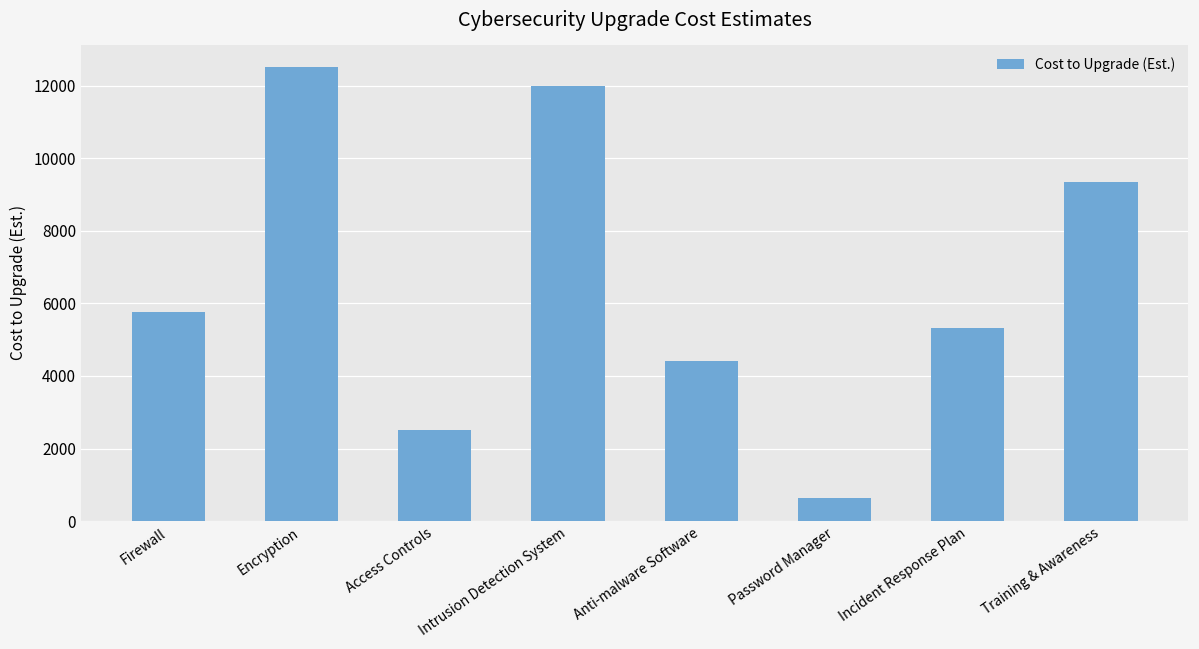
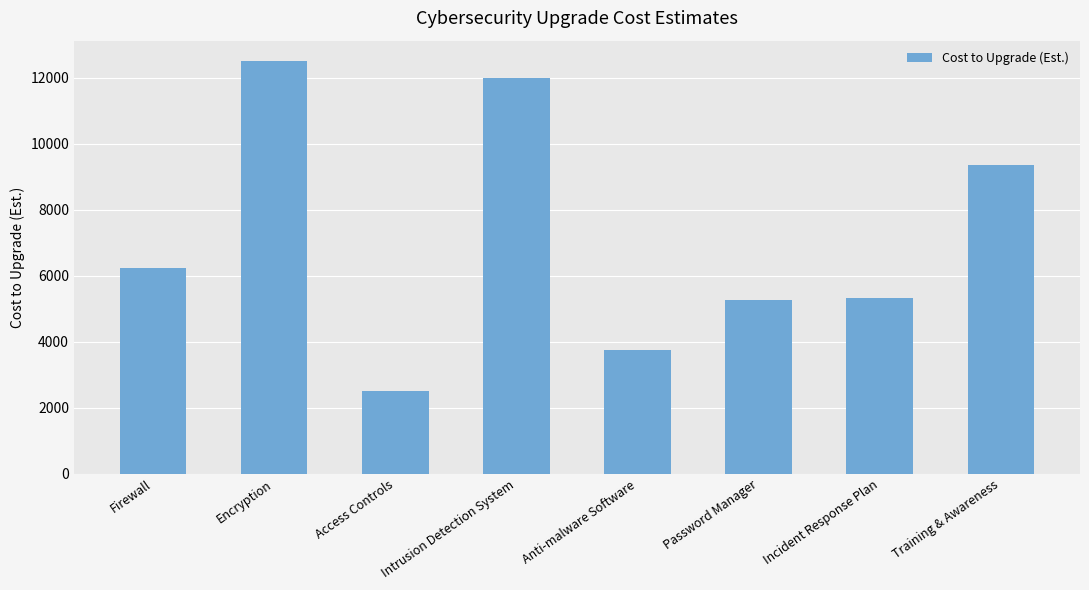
  {
-   "Firewall": 5800,
+   "Firewall": 6300,
    "Encryption": 12500,
    "Access Controls": 2500,
    "Intrusion Detection System": 12000,
-   "Anti-malware Software": 4400,
-   "Password Manager": 600,
+   "Anti-malware Software": 3800,
+   "Password Manager": 5300,
    "Incident Response Plan": 5300,
    "Training & Awareness": 9400
  }
